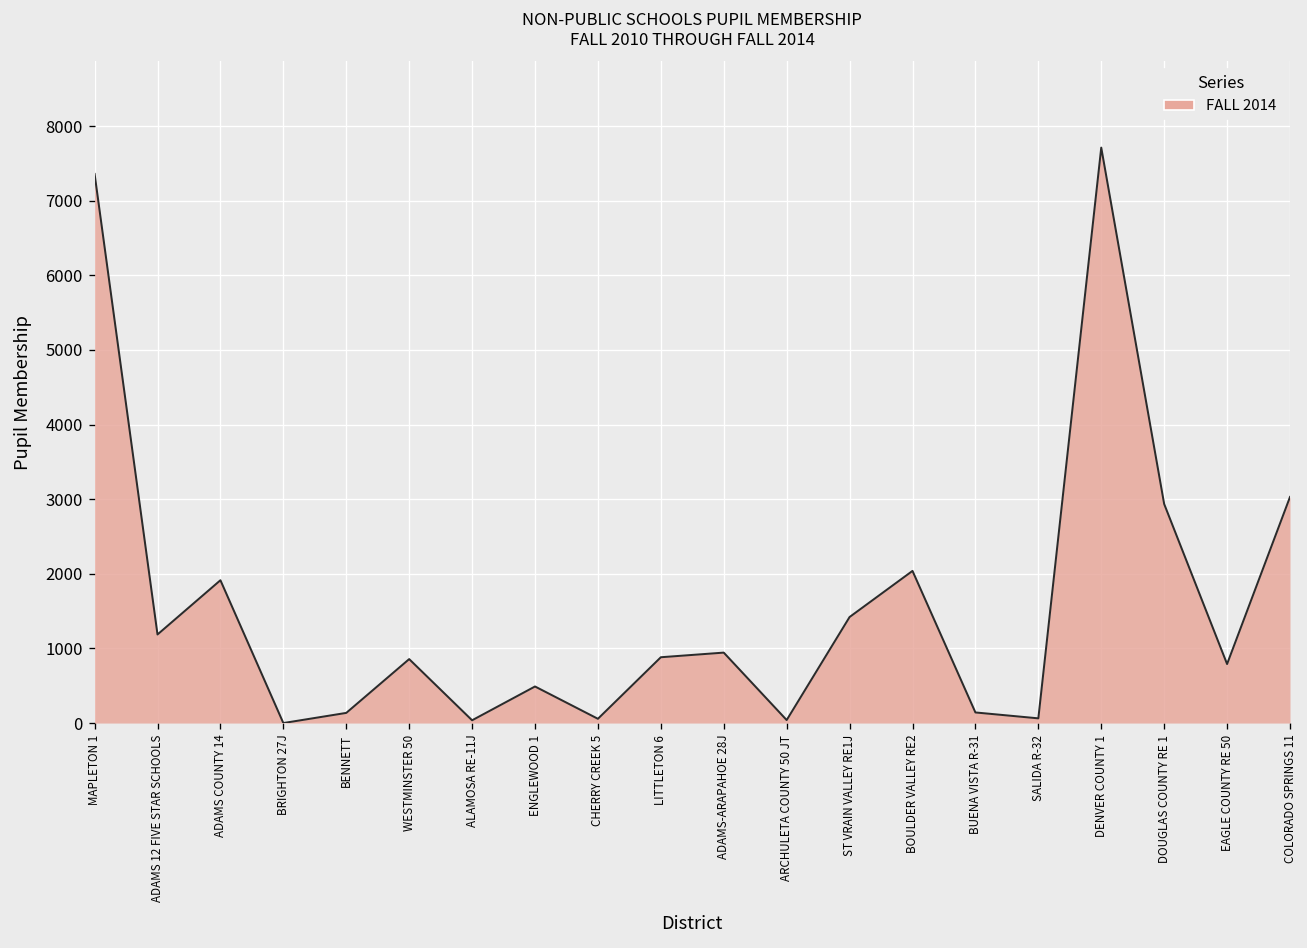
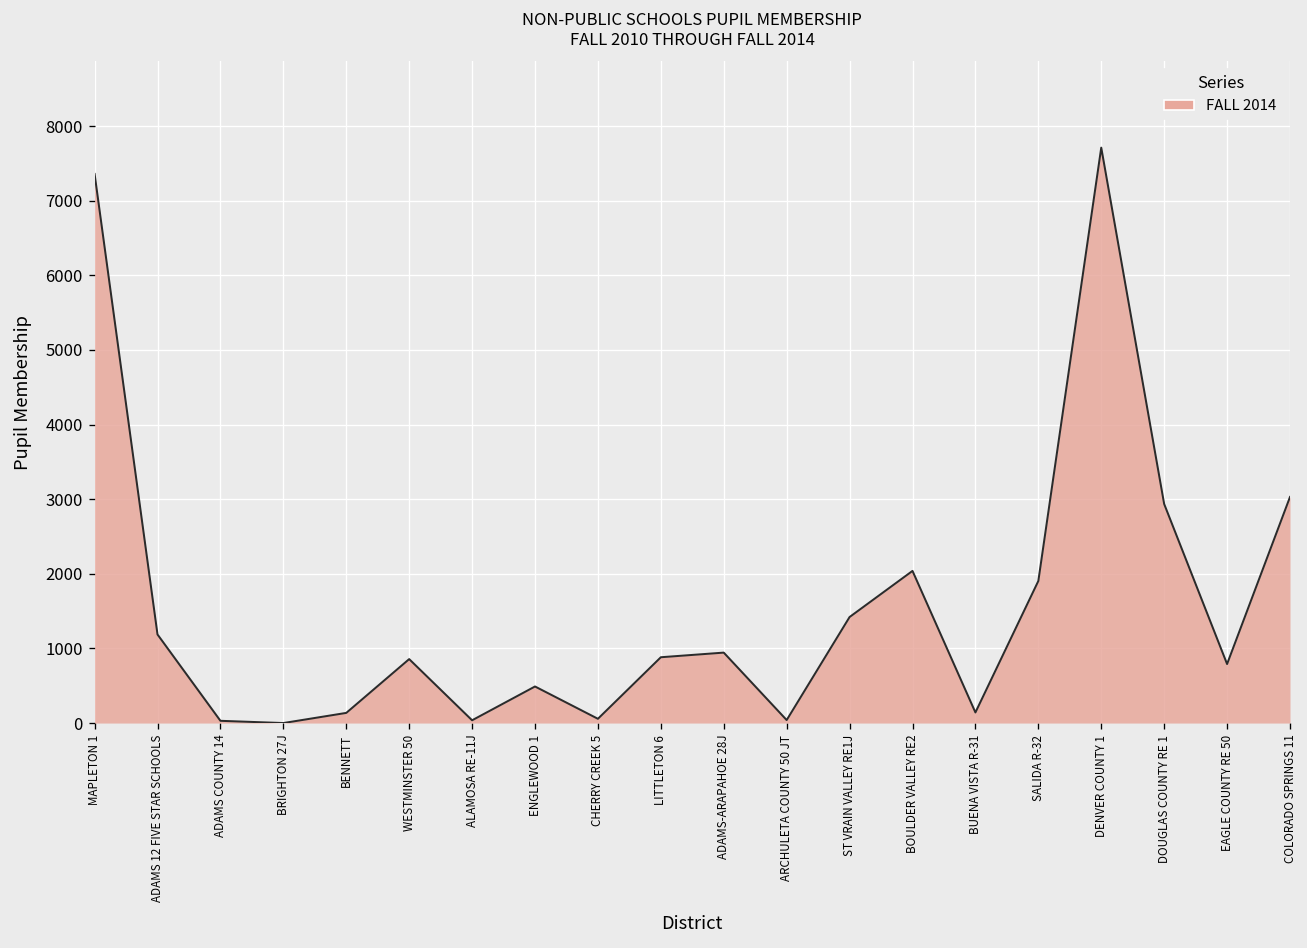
  {
    "MAPLETON 1": 7400,
    "ADAMS 12 FIVE STAR SCHOOLS": 1200,
-   "ADAMS COUNTY 14": 1900,
+   "ADAMS COUNTY 14": 0,
    "BRIGHTON 27J": 0,
    "BENNETT": 100,
    "WESTMINSTER 50": 900,
    "ALAMOSA RE-11J": 0,
    "ENGLEWOOD 1": 500,
    "CHERRY CREEK 5": 100,
    "LITTLETON 6": 900,
    "ADAMS-ARAPAHOE 28J": 900,
    "ARCHULETA COUNTY 50 JT": 0,
    "ST VRAIN VALLEY RE1J": 1400,
    "BOULDER VALLEY RE2": 2000,
    "BUENA VISTA R-31": 100,
-   "SALIDA R-32": 100,
+   "SALIDA R-32": 1900,
    "DENVER COUNTY 1": 7700,
    "DOUGLAS COUNTY RE 1": 2900,
    "EAGLE COUNTY RE 50": 800,
    "COLORADO SPRINGS 11": 3000
  }
